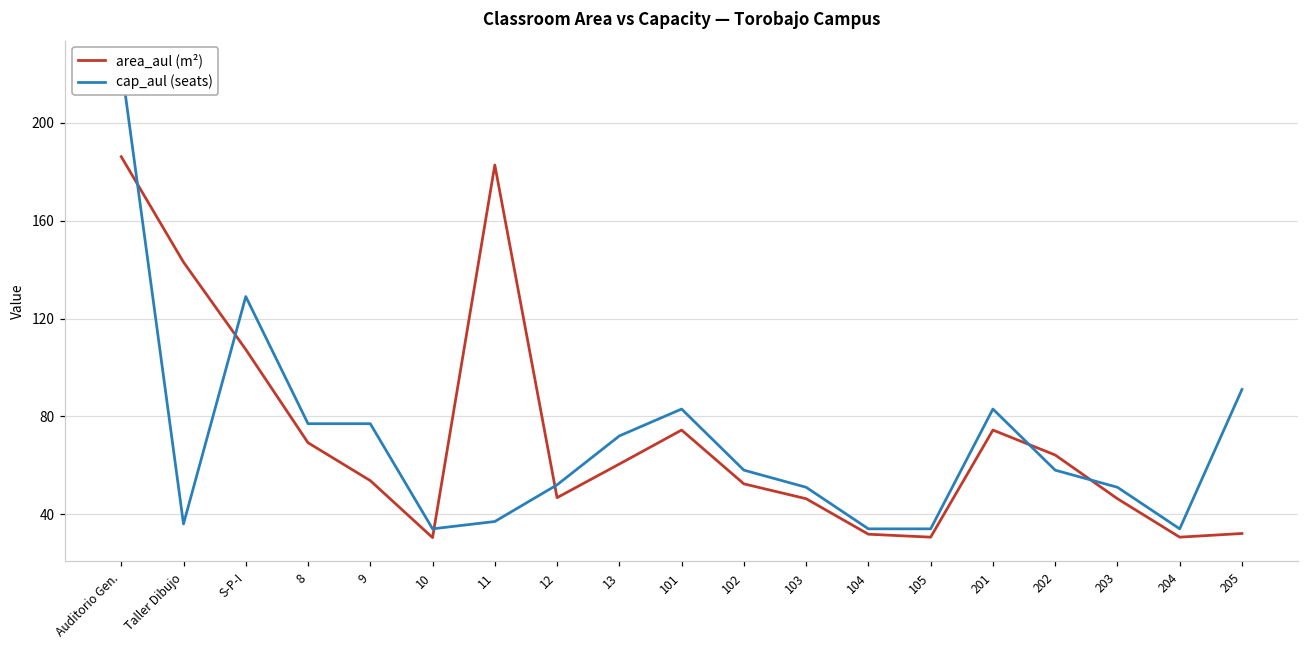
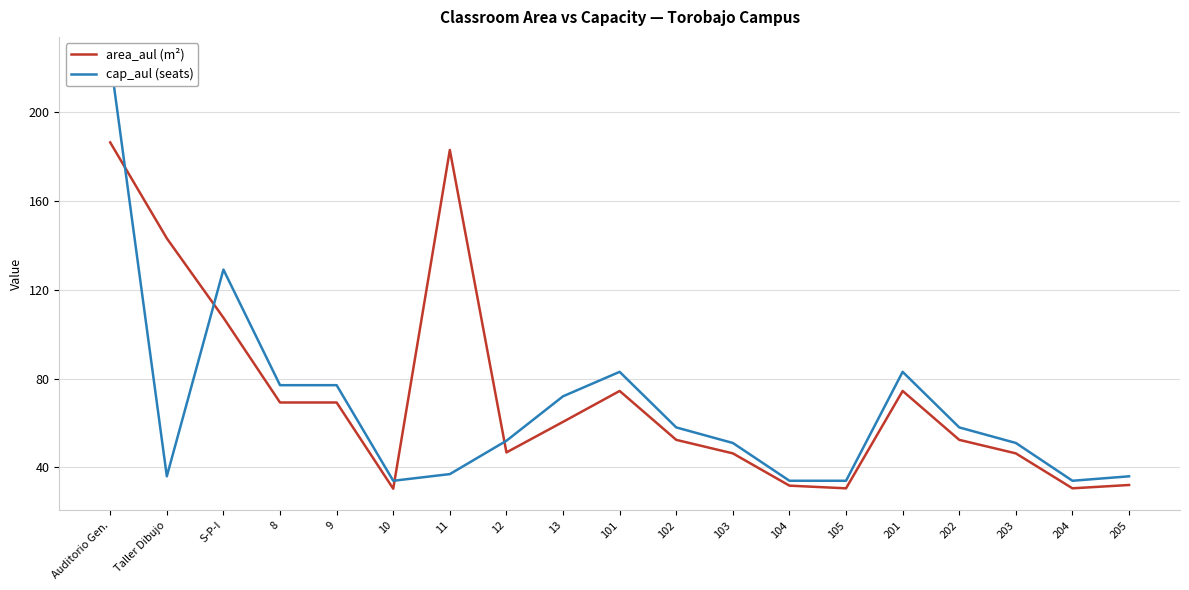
  {
    "area_aul (m²)": {
      "Auditorio Gen.": 186,
      "Taller Dibujo": 143,
      "S-P-I": 107,
      "8": 69,
-     "9": 54,
+     "9": 69,
      "10": 30,
      "11": 183,
      "12": 47,
      "13": 61,
      "101": 74,
      "102": 52,
      "103": 46,
      "104": 32,
      "105": 31,
      "201": 74,
-     "202": 64,
+     "202": 52,
      "203": 46,
      "204": 31,
      "205": 32
    },
    "cap_aul (seats)": {
      "Taller Dibujo": 36,
      "S-P-I": 129,
      "8": 77,
      "9": 77,
      "10": 34,
      "11": 37,
      "12": 52,
      "13": 72,
      "101": 83,
      "102": 58,
      "103": 51,
      "104": 34,
      "105": 34,
      "201": 83,
      "202": 58,
      "203": 51,
      "204": 34,
-     "205": 91
+     "205": 36
    }
  }
